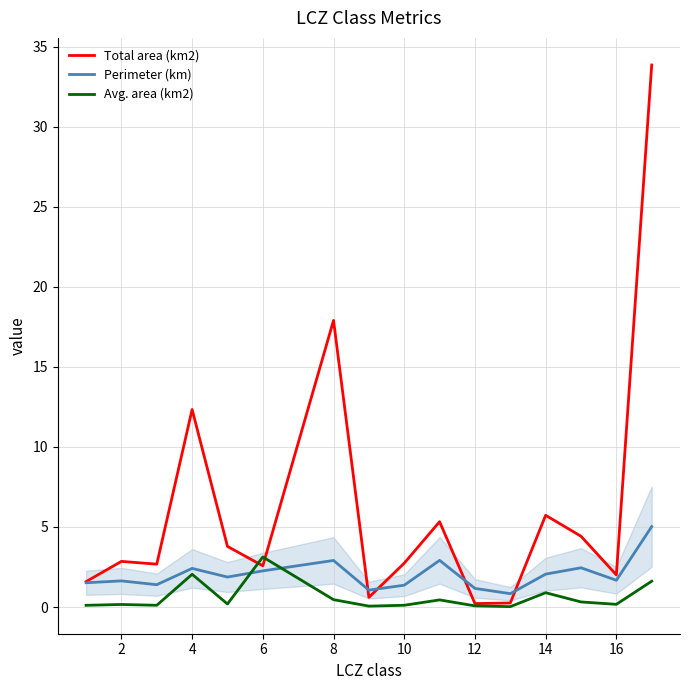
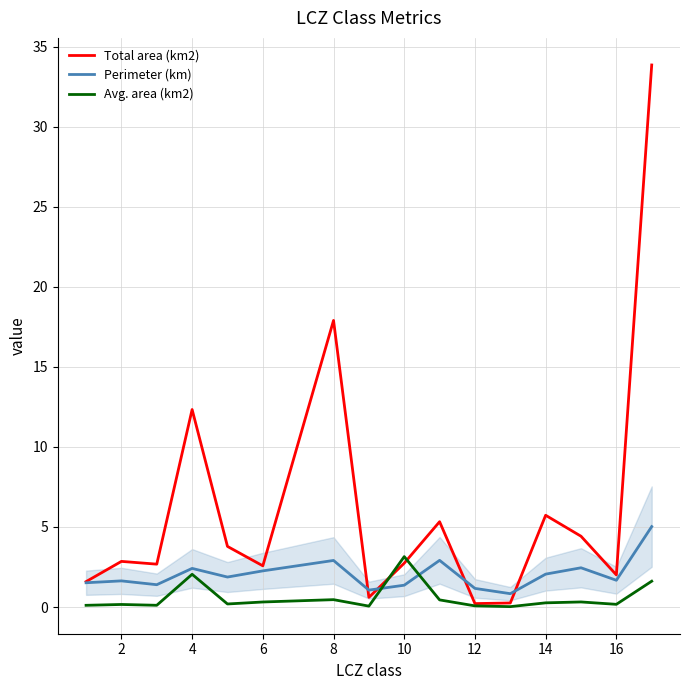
  {
    "Total area (km2)": {
      "2": 2.9,
      "4": 12.3,
      "6": 2.6,
      "8": 17.9,
      "10": 2.7,
      "14": 5.7,
      "16": 2.0
    },
    "Avg. area (km2)": {
      "2": 0.2,
      "4": 2.0,
-     "6": 3.1,
+     "6": 0.3,
      "8": 0.5,
-     "10": 0.1,
-     "14": 0.9,
+     "10": 3.1,
+     "14": 0.3,
      "16": 0.2
    }
  }
